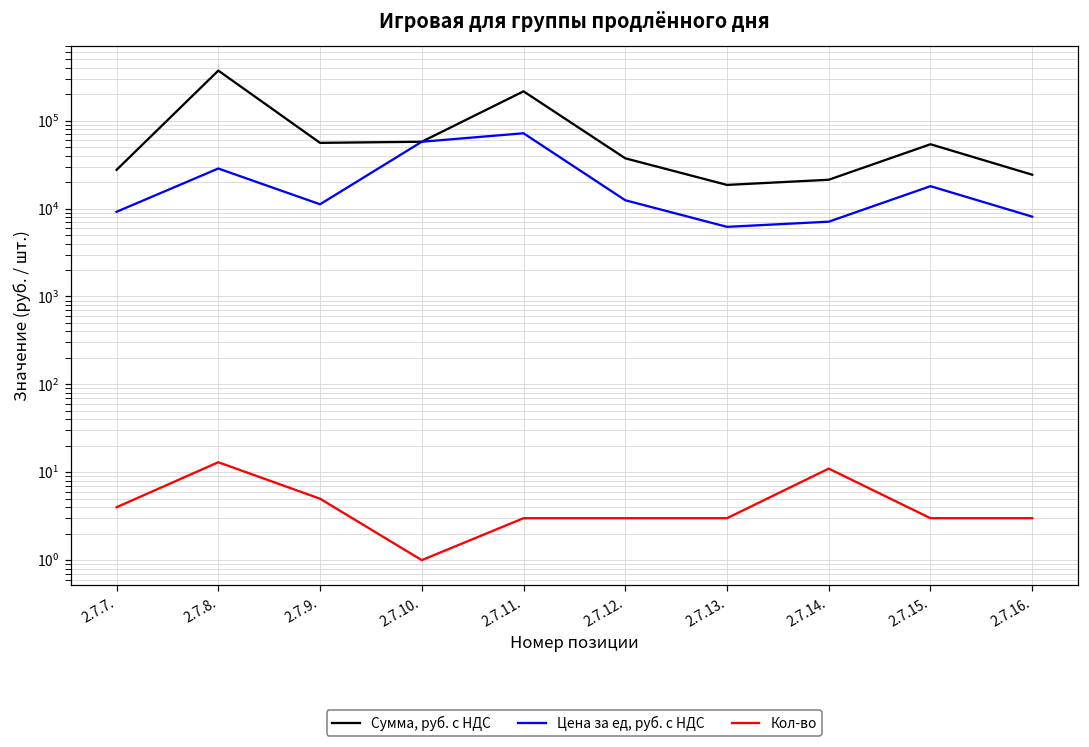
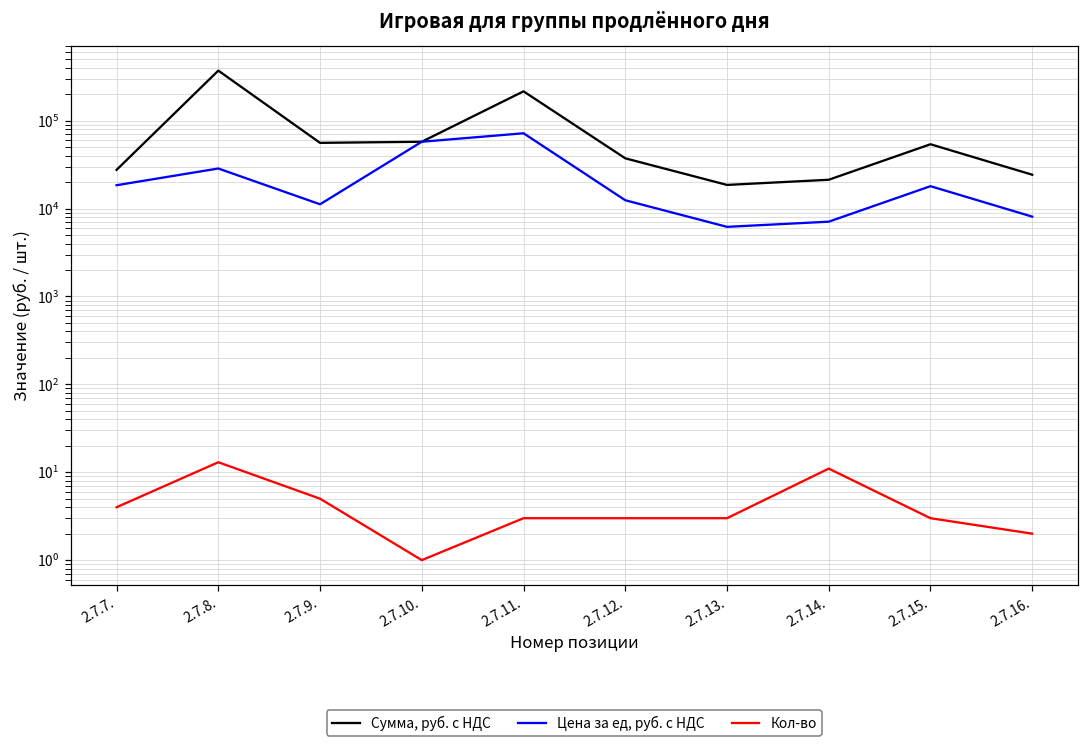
  {
    "Сумма, руб. с НДС": {
      "2.7.7.": 28000,
      "2.7.8.": 400000,
      "2.7.9.": 60000,
      "2.7.11.": 220000,
      "2.7.12.": 40000,
      "2.7.13.": 19000,
      "2.7.14.": 21000,
      "2.7.15.": 50000,
      "2.7.16.": 24000
    },
    "Цена за ед, руб. с НДС": {
-     "2.7.7.": 9000,
+     "2.7.7.": 18000,
      "2.7.8.": 29000,
      "2.7.9.": 11000,
      "2.7.11.": 70000,
      "2.7.12.": 12000,
      "2.7.13.": 6000,
      "2.7.14.": 7000,
      "2.7.15.": 18000,
      "2.7.16.": 8000
    },
    "Кол-во": {
      "2.7.7.": 4,
      "2.7.8.": 13,
      "2.7.9.": 5,
      "2.7.10.": 1,
      "2.7.11.": 3,
      "2.7.12.": 3,
      "2.7.13.": 3,
      "2.7.14.": 11,
      "2.7.15.": 3,
-     "2.7.16.": 3
+     "2.7.16.": 2
    }
  }
